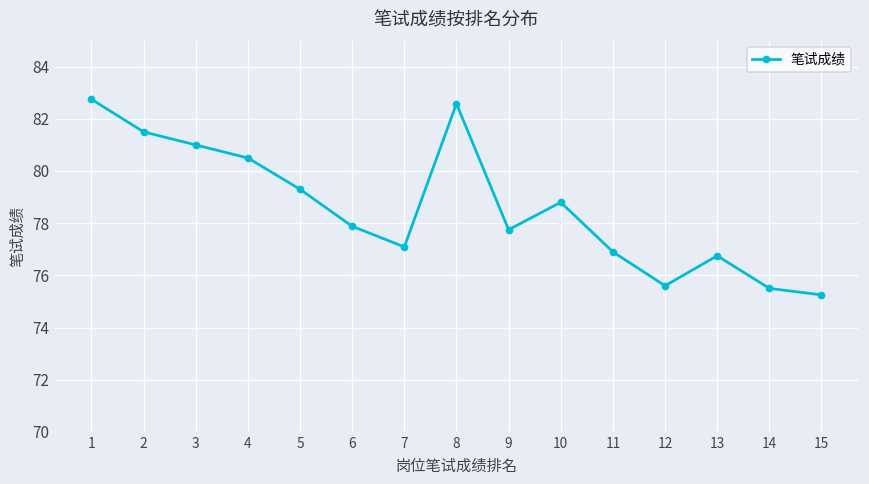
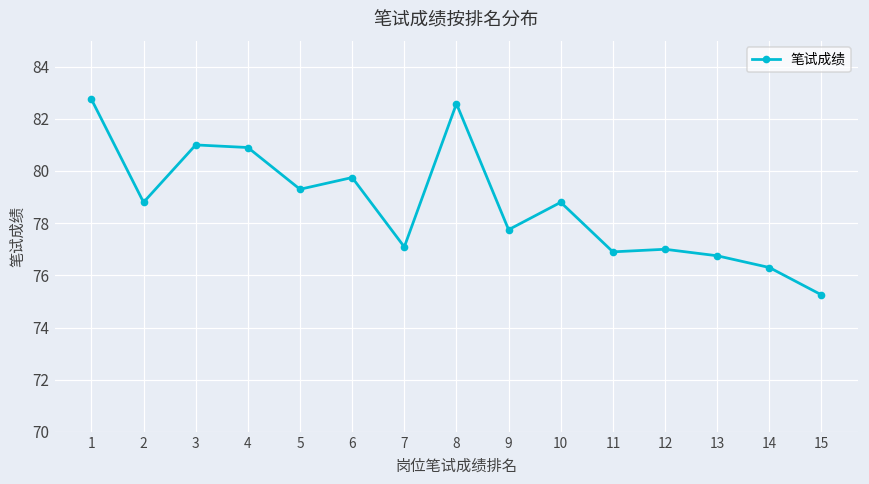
  {
    "1": 82.8,
-   "2": 81.5,
+   "2": 78.8,
    "3": 81.0,
-   "4": 80.5,
+   "4": 80.9,
    "5": 79.3,
-   "6": 77.9,
+   "6": 79.8,
    "7": 77.1,
    "8": 82.6,
    "9": 77.8,
    "10": 78.8,
    "11": 76.9,
-   "12": 75.6,
+   "12": 77.0,
    "13": 76.8,
-   "14": 75.5,
+   "14": 76.3,
    "15": 75.3
  }
